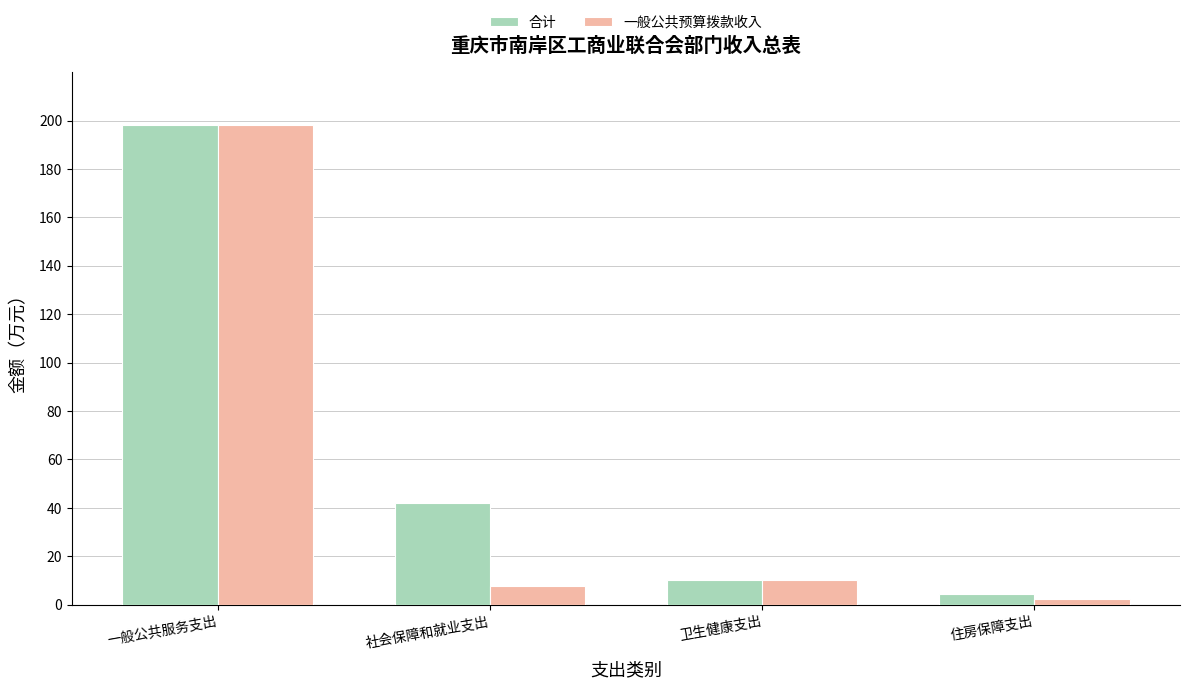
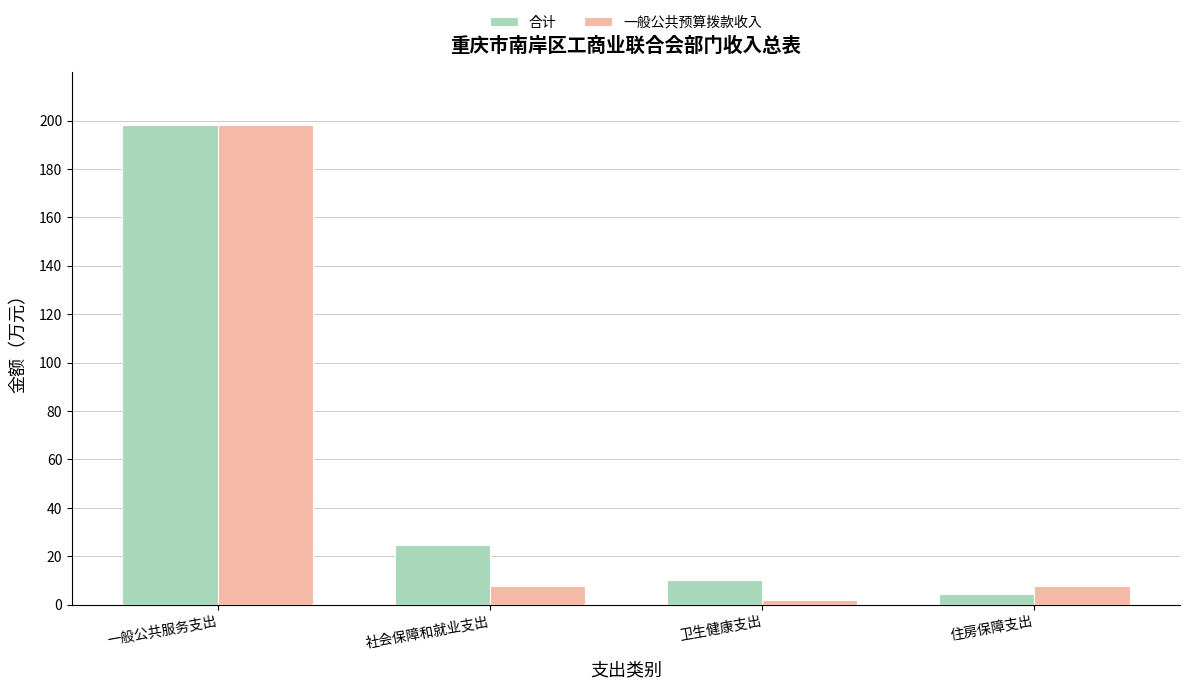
  {
    "合计": {
      "一般公共服务支出": 198,
-     "社会保障和就业支出": 42,
+     "社会保障和就业支出": 24,
      "卫生健康支出": 10,
      "住房保障支出": 4
    },
    "一般公共预算拨款收入": {
      "一般公共服务支出": 198,
      "社会保障和就业支出": 8,
-     "卫生健康支出": 10,
-     "住房保障支出": 2
+     "卫生健康支出": 2,
+     "住房保障支出": 8
    }
  }
